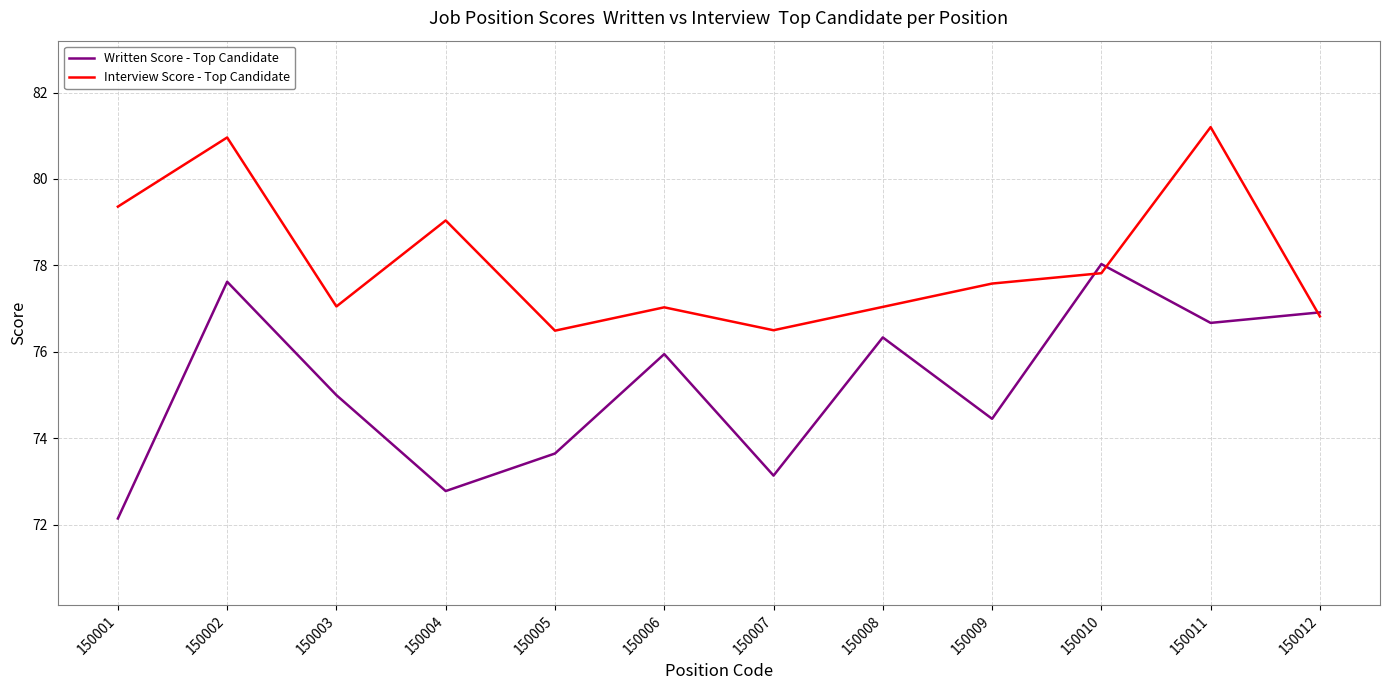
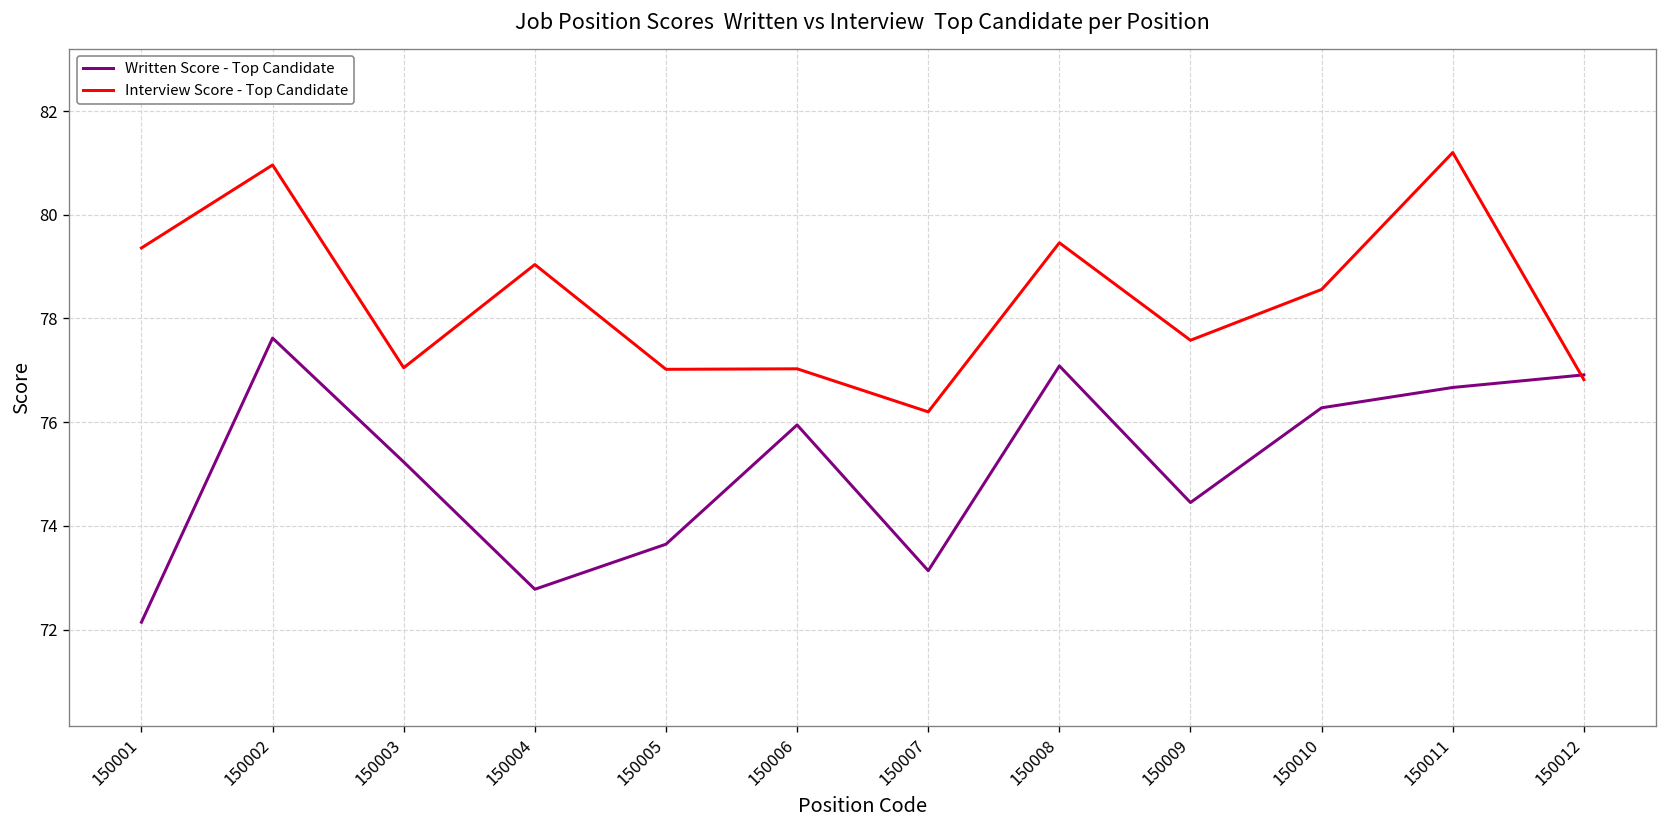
  {
    "Written Score - Top Candidate": {
      "150001": 72.1,
      "150002": 77.6,
-     "150003": 75.0,
+     "150003": 75.2,
      "150004": 72.8,
      "150005": 73.6,
      "150006": 75.9,
      "150007": 73.1,
-     "150008": 76.3,
+     "150008": 77.1,
      "150009": 74.5,
-     "150010": 78.0,
+     "150010": 76.3,
      "150011": 76.7,
      "150012": 76.9
    },
    "Interview Score - Top Candidate": {
      "150001": 79.4,
      "150002": 81.0,
      "150003": 77.1,
      "150004": 79.0,
-     "150005": 76.5,
+     "150005": 77.0,
      "150006": 77.0,
-     "150007": 76.5,
-     "150008": 77.0,
+     "150007": 76.2,
+     "150008": 79.5,
      "150009": 77.6,
-     "150010": 77.8,
+     "150010": 78.6,
      "150011": 81.2,
      "150012": 76.8
    }
  }
